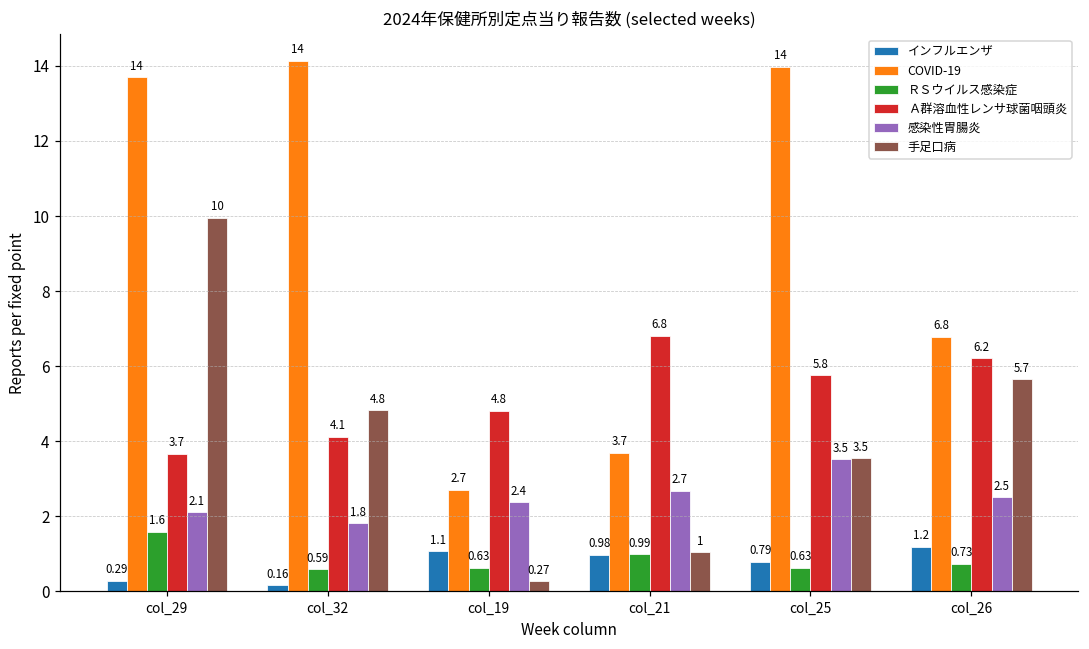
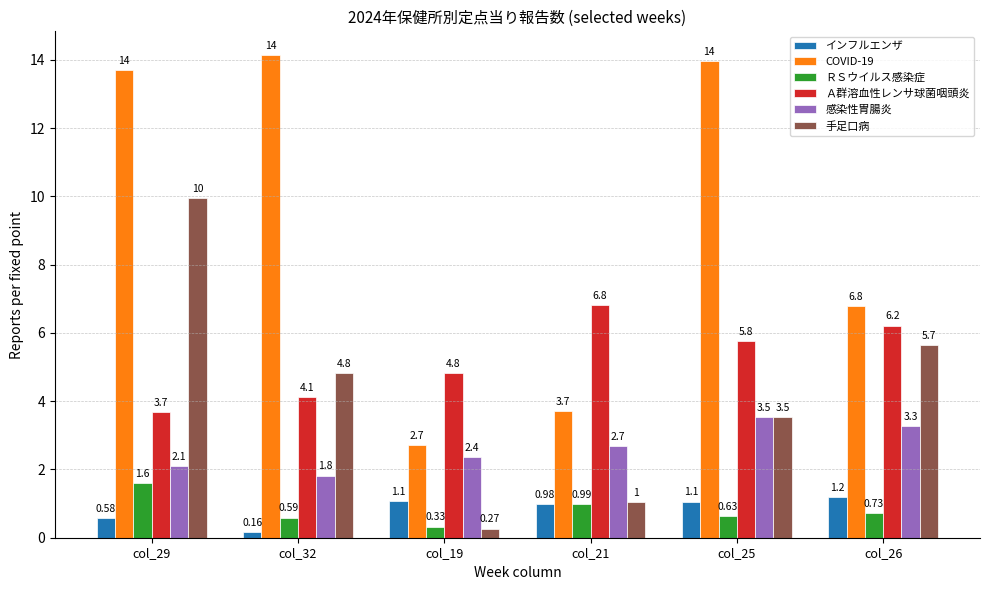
  {
    "インフルエンザ": {
-     "col_29": 0.29,
+     "col_29": 0.58,
      "col_32": 0.16,
      "col_19": 1.1,
      "col_21": 0.98,
-     "col_25": 0.79,
+     "col_25": 1.1,
      "col_26": 1.2
    },
    "COVID-19": {
      "col_29": 14,
      "col_32": 14,
      "col_19": 2.7,
      "col_21": 3.7,
      "col_25": 14,
      "col_26": 6.8
    },
    "ＲＳウイルス感染症": {
      "col_29": 1.6,
      "col_32": 0.59,
-     "col_19": 0.63,
+     "col_19": 0.33,
      "col_21": 0.99,
      "col_25": 0.63,
      "col_26": 0.73
    },
    "Ａ群溶血性レンサ球菌咽頭炎": {
      "col_29": 3.7,
      "col_32": 4.1,
      "col_19": 4.8,
      "col_21": 6.8,
      "col_25": 5.8,
      "col_26": 6.2
    },
    "感染性胃腸炎": {
      "col_29": 2.1,
      "col_32": 1.8,
      "col_19": 2.4,
      "col_21": 2.7,
      "col_25": 3.5,
-     "col_26": 2.5
+     "col_26": 3.3
    },
    "手足口病": {
      "col_29": 10,
      "col_32": 4.8,
      "col_19": 0.27,
      "col_21": 1,
      "col_25": 3.5,
      "col_26": 5.7
    }
  }
